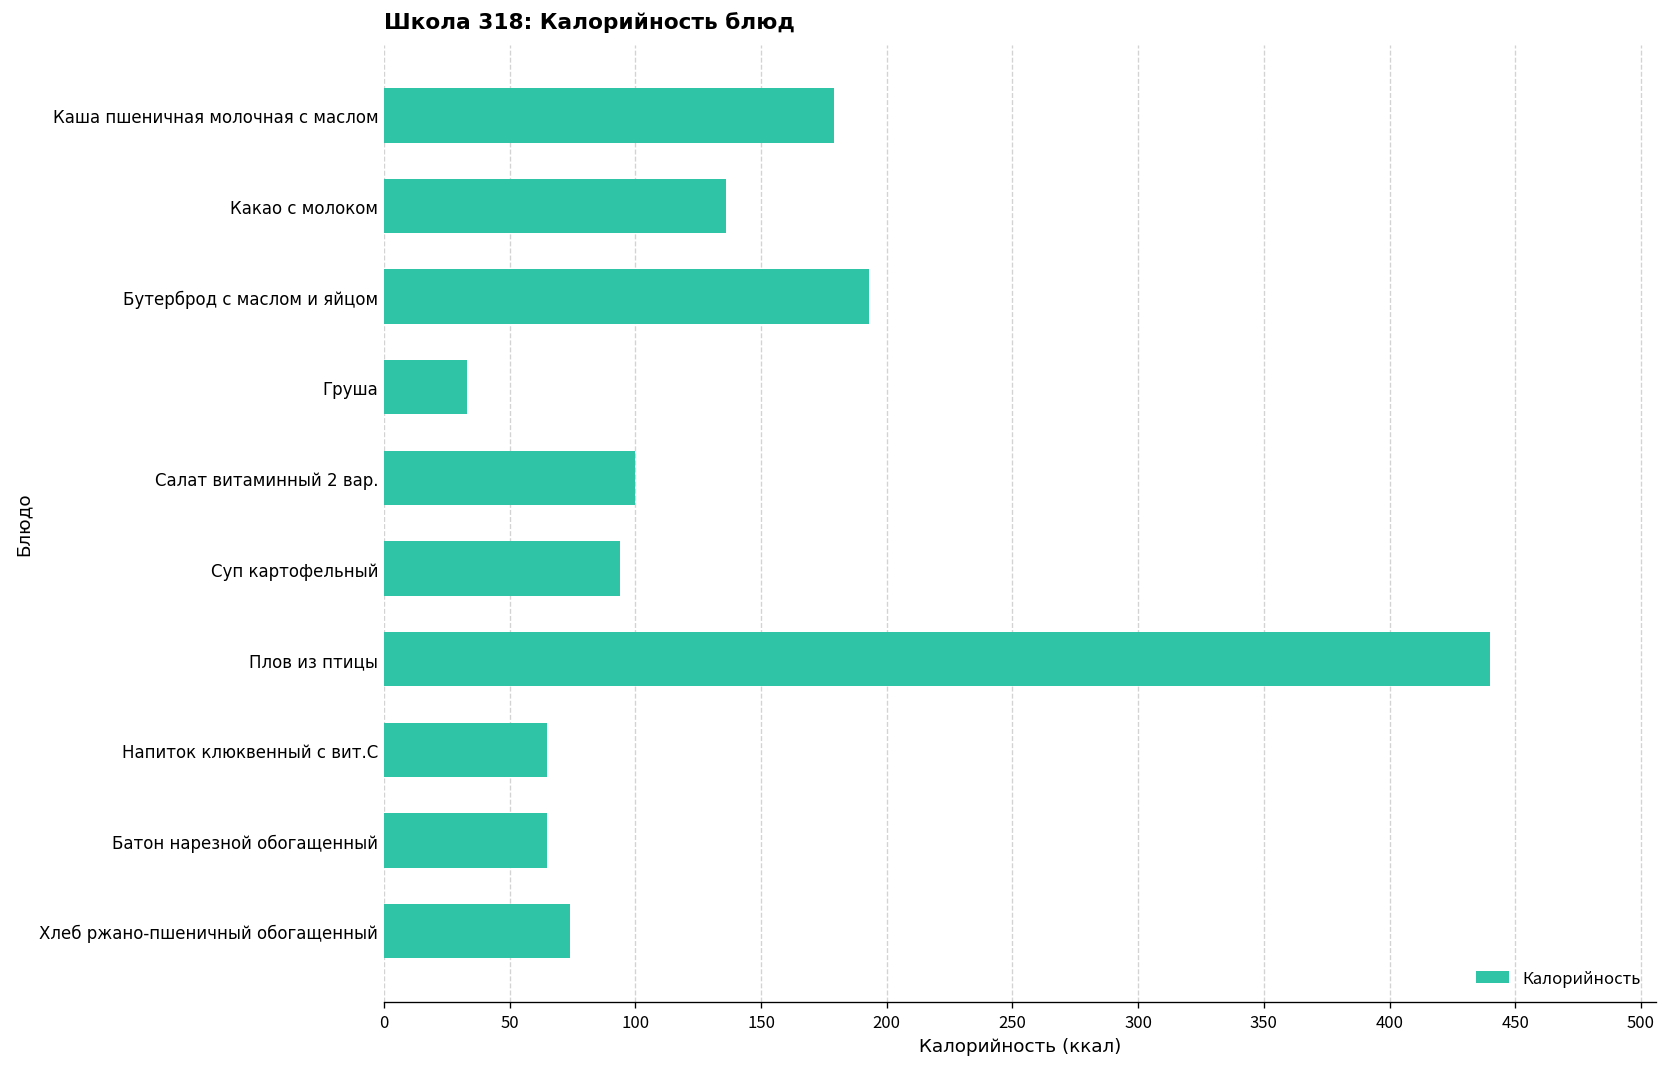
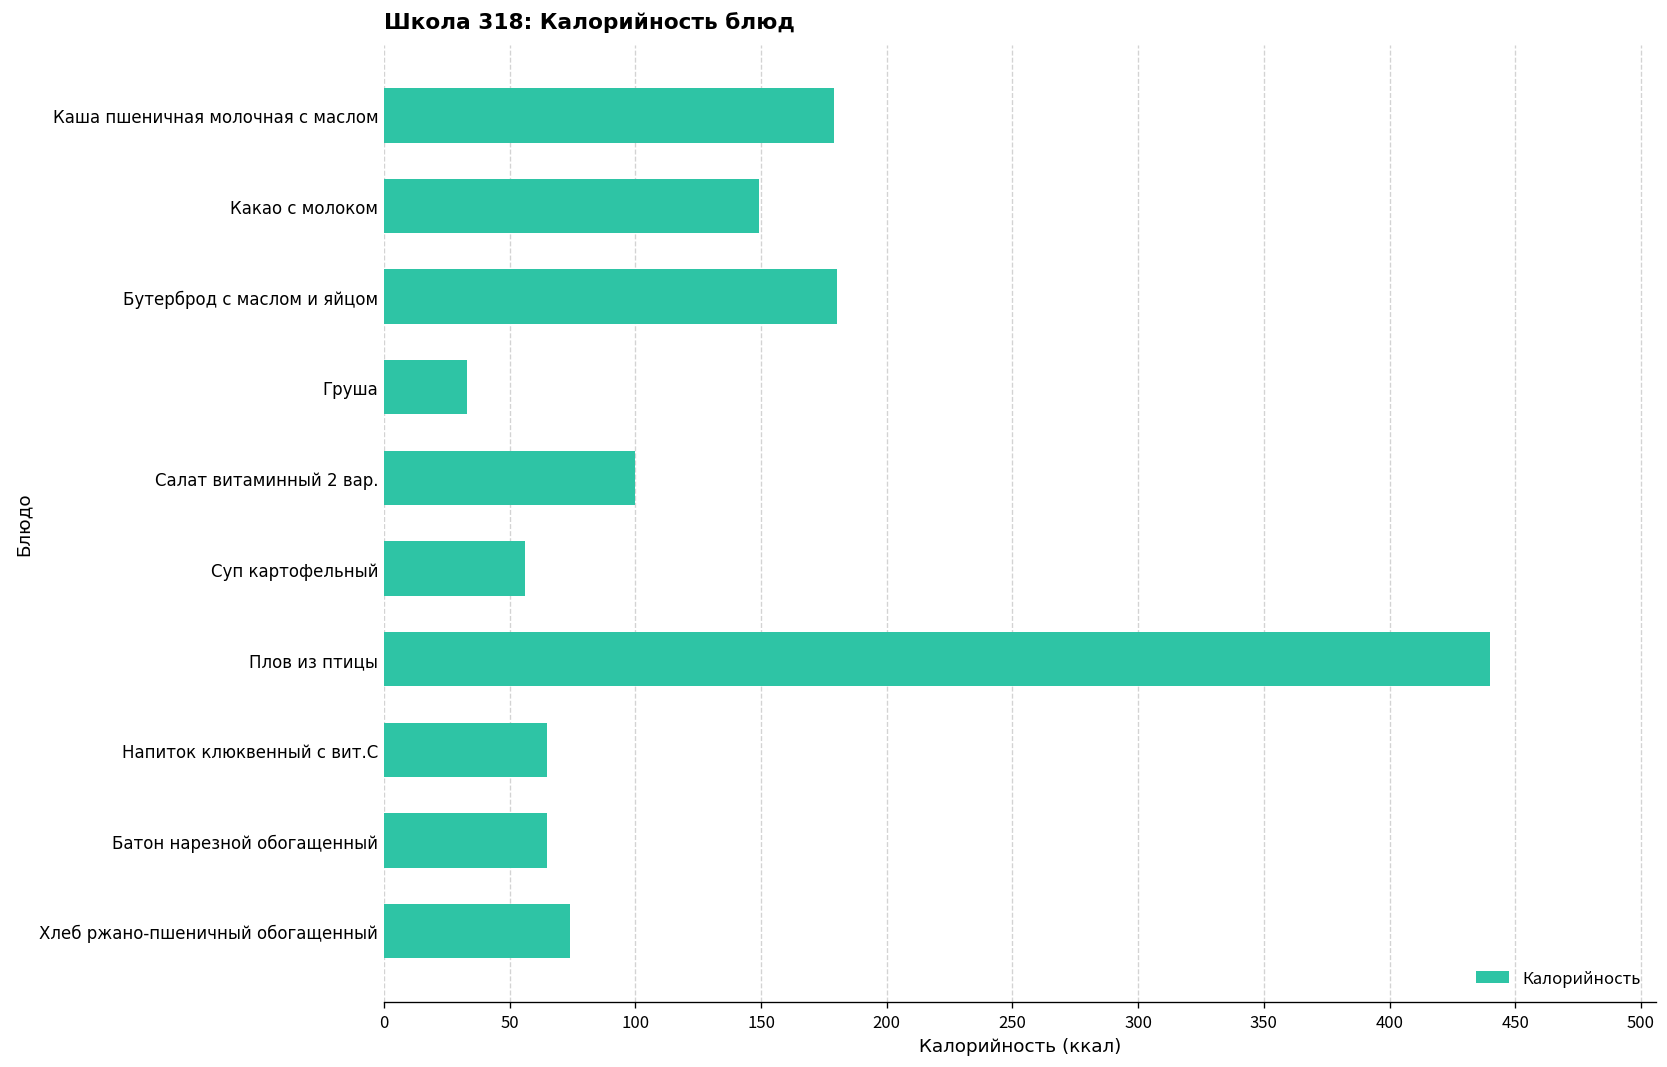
  {
    "Каша пшеничная молочная с маслом": 179,
-   "Какао с молоком": 136,
-   "Бутерброд с маслом и яйцом": 193,
+   "Какао с молоком": 149,
+   "Бутерброд с маслом и яйцом": 180,
    "Груша": 33,
    "Салат витаминный 2 вар.": 100,
-   "Суп картофельный": 94,
+   "Суп картофельный": 56,
    "Плов из птицы": 440,
    "Напиток клюквенный с вит.С": 65,
    "Батон нарезной обогащенный": 65,
    "Хлеб ржано-пшеничный обогащенный": 74
  }
